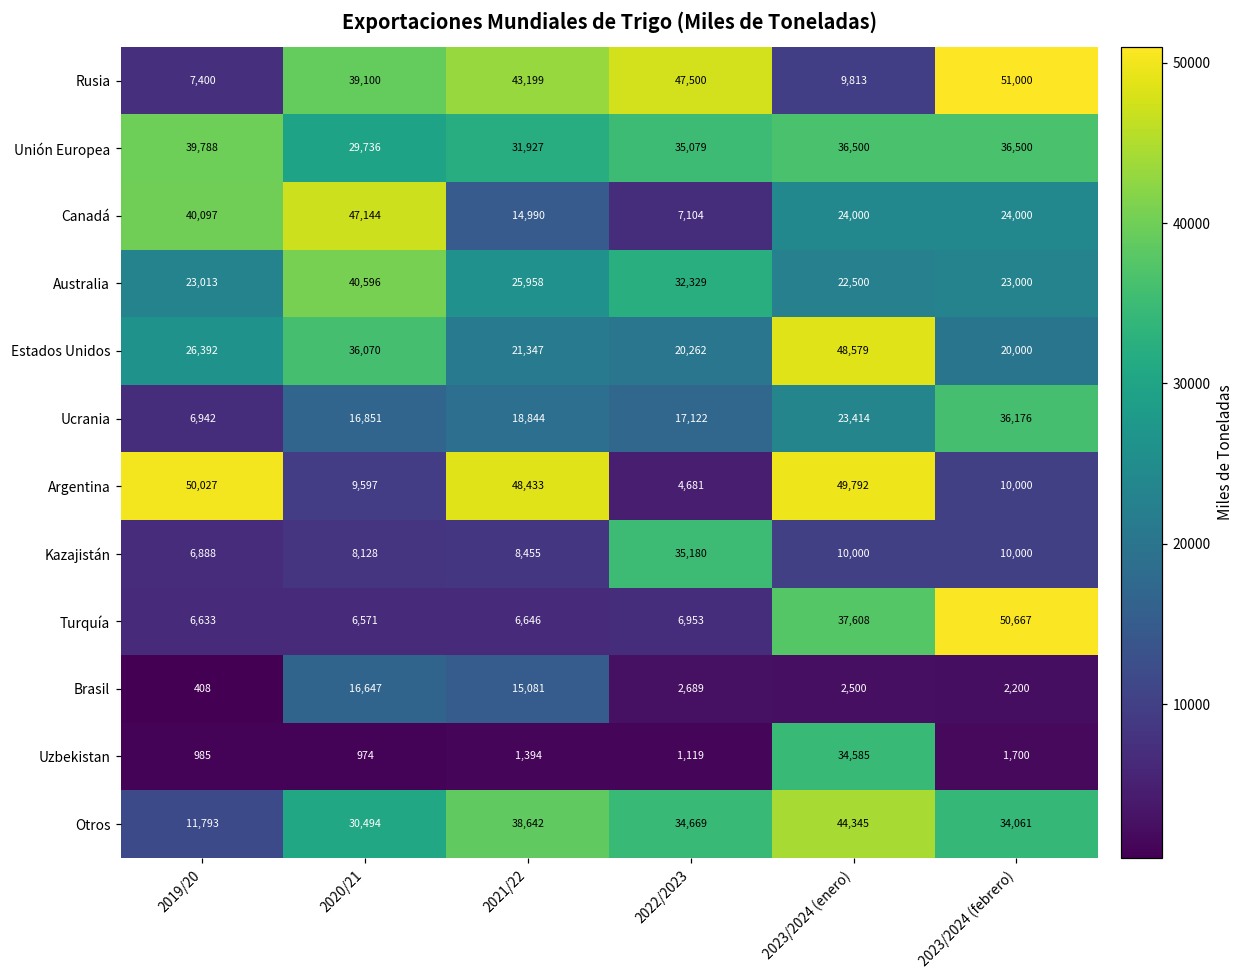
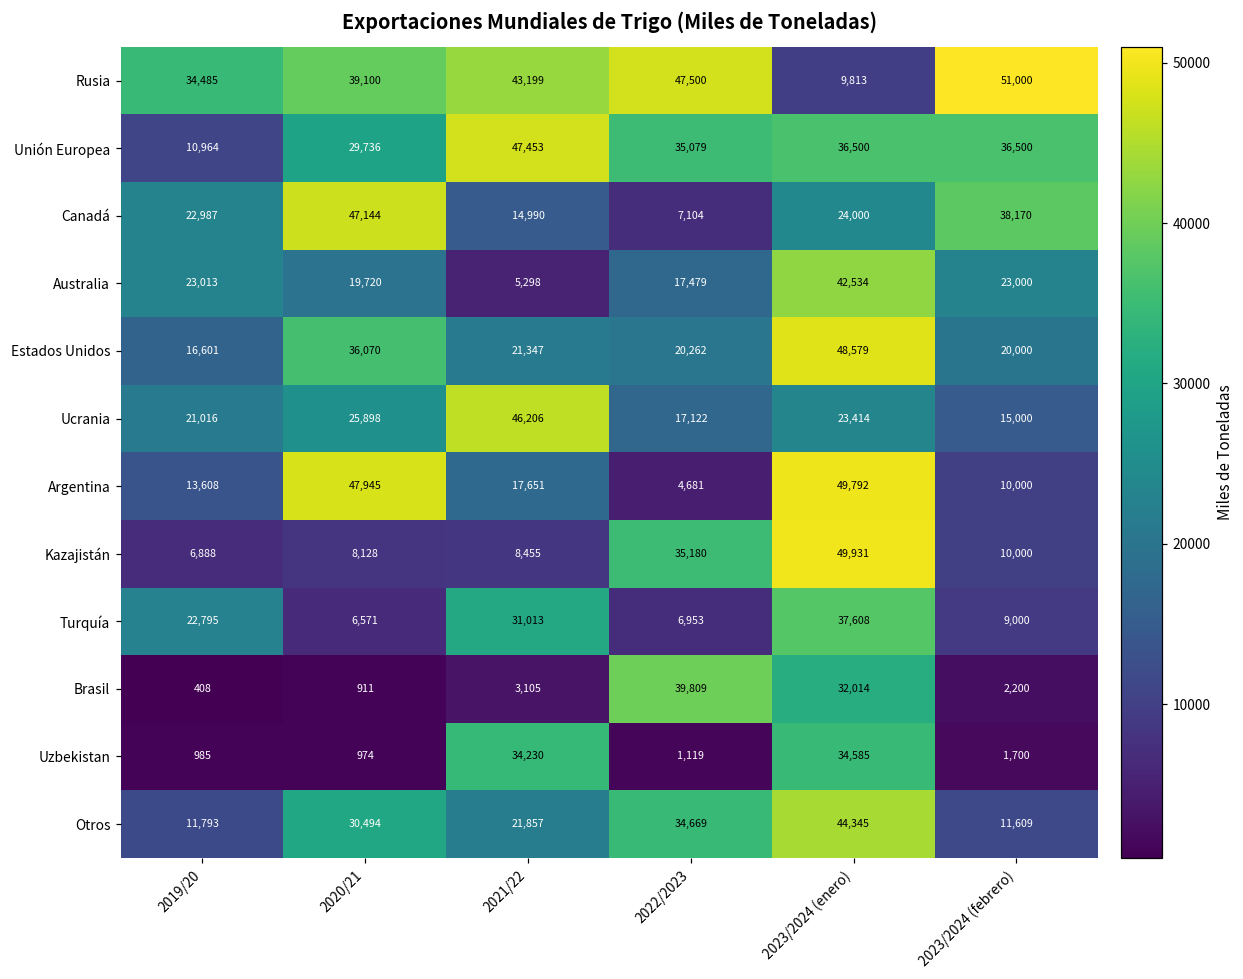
  {
    "Rusia": {
-     "2019/20": "7,400",
+     "2019/20": "34,485",
      "2020/21": "39,100",
      "2021/22": "43,199",
      "2022/2023": "47,500",
      "2023/2024 (enero)": "9,813",
      "2023/2024 (febrero)": "51,000"
    },
    "Unión Europea": {
-     "2019/20": "39,788",
+     "2019/20": "10,964",
      "2020/21": "29,736",
-     "2021/22": "31,927",
+     "2021/22": "47,453",
      "2022/2023": "35,079",
      "2023/2024 (enero)": "36,500",
      "2023/2024 (febrero)": "36,500"
    },
    "Canadá": {
-     "2019/20": "40,097",
+     "2019/20": "22,987",
      "2020/21": "47,144",
      "2021/22": "14,990",
      "2022/2023": "7,104",
      "2023/2024 (enero)": "24,000",
-     "2023/2024 (febrero)": "24,000"
+     "2023/2024 (febrero)": "38,170"
    },
    "Australia": {
      "2019/20": "23,013",
-     "2020/21": "40,596",
-     "2021/22": "25,958",
-     "2022/2023": "32,329",
-     "2023/2024 (enero)": "22,500",
+     "2020/21": "19,720",
+     "2021/22": "5,298",
+     "2022/2023": "17,479",
+     "2023/2024 (enero)": "42,534",
      "2023/2024 (febrero)": "23,000"
    },
    "Estados Unidos": {
-     "2019/20": "26,392",
+     "2019/20": "16,601",
      "2020/21": "36,070",
      "2021/22": "21,347",
      "2022/2023": "20,262",
      "2023/2024 (enero)": "48,579",
      "2023/2024 (febrero)": "20,000"
    },
    "Ucrania": {
-     "2019/20": "6,942",
-     "2020/21": "16,851",
-     "2021/22": "18,844",
+     "2019/20": "21,016",
+     "2020/21": "25,898",
+     "2021/22": "46,206",
      "2022/2023": "17,122",
      "2023/2024 (enero)": "23,414",
-     "2023/2024 (febrero)": "36,176"
+     "2023/2024 (febrero)": "15,000"
    },
    "Argentina": {
-     "2019/20": "50,027",
-     "2020/21": "9,597",
-     "2021/22": "48,433",
+     "2019/20": "13,608",
+     "2020/21": "47,945",
+     "2021/22": "17,651",
      "2022/2023": "4,681",
      "2023/2024 (enero)": "49,792",
      "2023/2024 (febrero)": "10,000"
    },
    "Kazajistán": {
      "2019/20": "6,888",
      "2020/21": "8,128",
      "2021/22": "8,455",
      "2022/2023": "35,180",
-     "2023/2024 (enero)": "10,000",
+     "2023/2024 (enero)": "49,931",
      "2023/2024 (febrero)": "10,000"
    },
    "Turquía": {
-     "2019/20": "6,633",
+     "2019/20": "22,795",
      "2020/21": "6,571",
-     "2021/22": "6,646",
+     "2021/22": "31,013",
      "2022/2023": "6,953",
      "2023/2024 (enero)": "37,608",
-     "2023/2024 (febrero)": "50,667"
+     "2023/2024 (febrero)": "9,000"
    },
    "Brasil": {
      "2019/20": "408",
-     "2020/21": "16,647",
-     "2021/22": "15,081",
-     "2022/2023": "2,689",
-     "2023/2024 (enero)": "2,500",
+     "2020/21": "911",
+     "2021/22": "3,105",
+     "2022/2023": "39,809",
+     "2023/2024 (enero)": "32,014",
      "2023/2024 (febrero)": "2,200"
    },
    "Uzbekistan": {
      "2019/20": "985",
      "2020/21": "974",
-     "2021/22": "1,394",
+     "2021/22": "34,230",
      "2022/2023": "1,119",
      "2023/2024 (enero)": "34,585",
      "2023/2024 (febrero)": "1,700"
    },
    "Otros": {
      "2019/20": "11,793",
      "2020/21": "30,494",
-     "2021/22": "38,642",
+     "2021/22": "21,857",
      "2022/2023": "34,669",
      "2023/2024 (enero)": "44,345",
-     "2023/2024 (febrero)": "34,061"
+     "2023/2024 (febrero)": "11,609"
    }
  }
